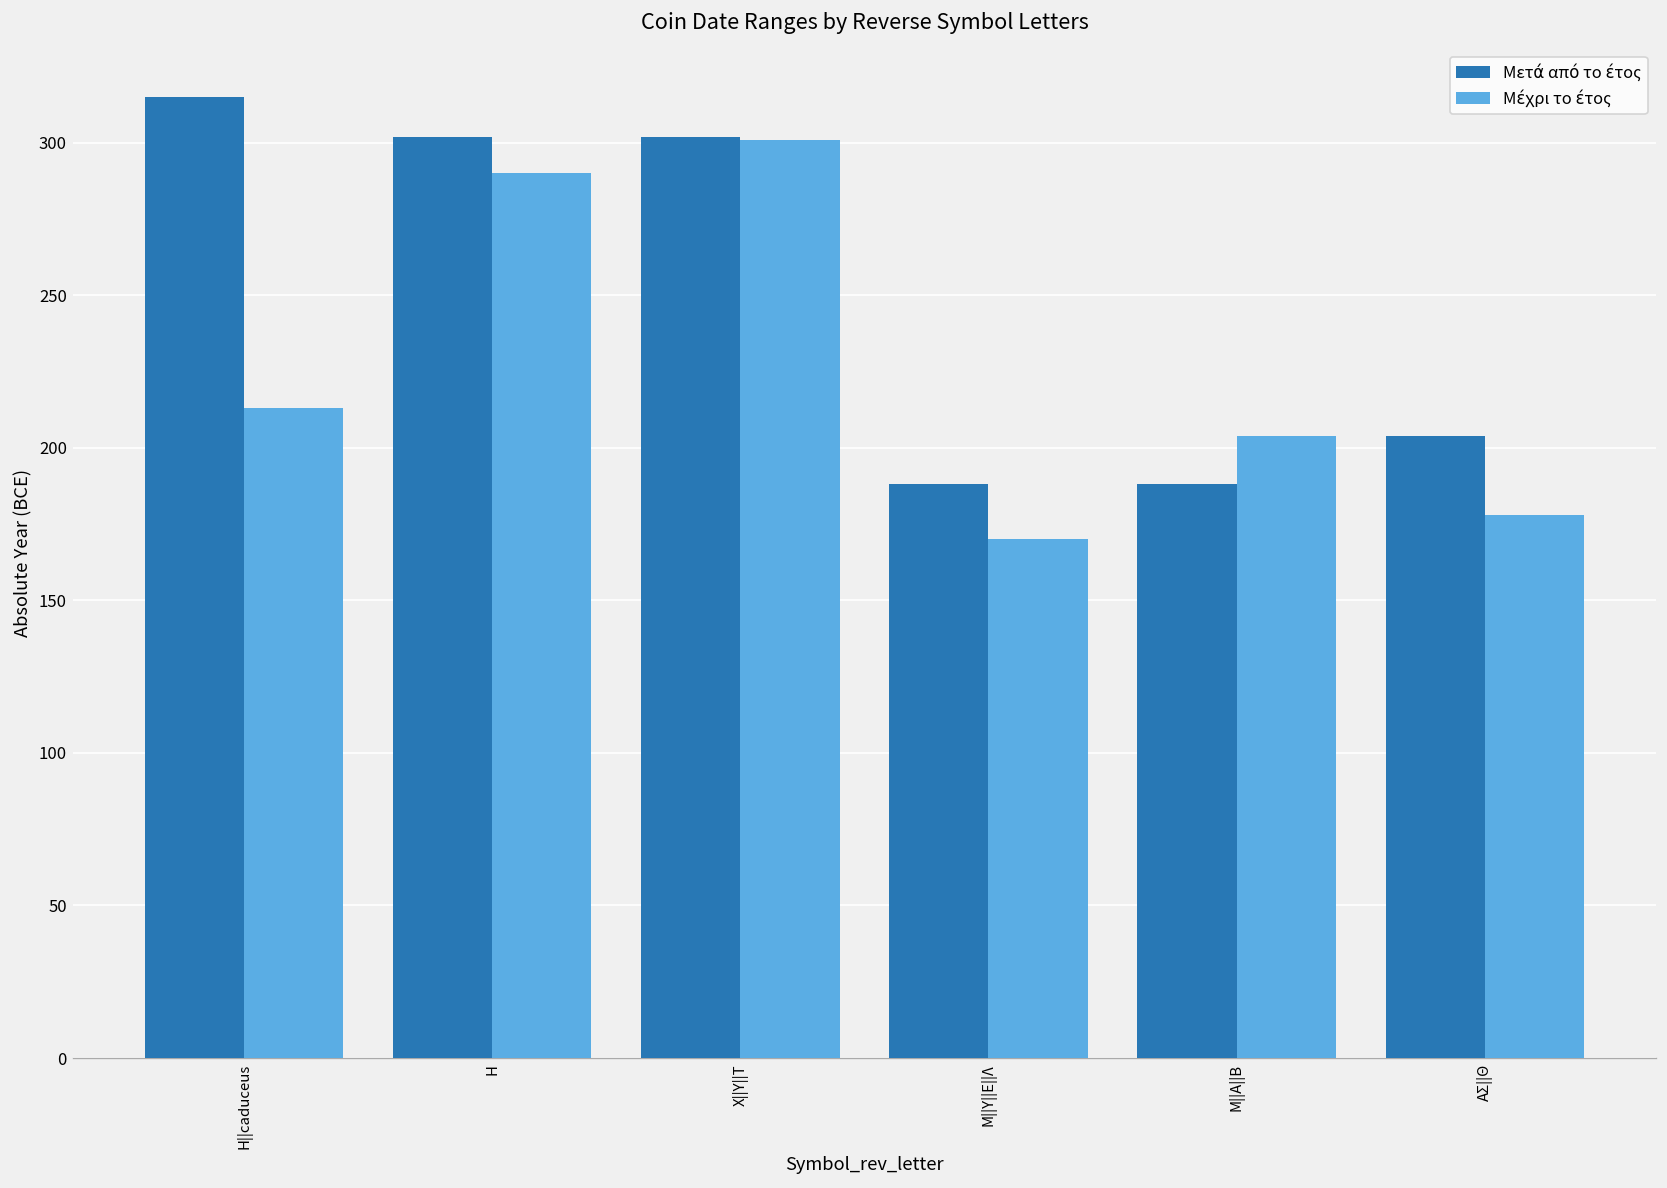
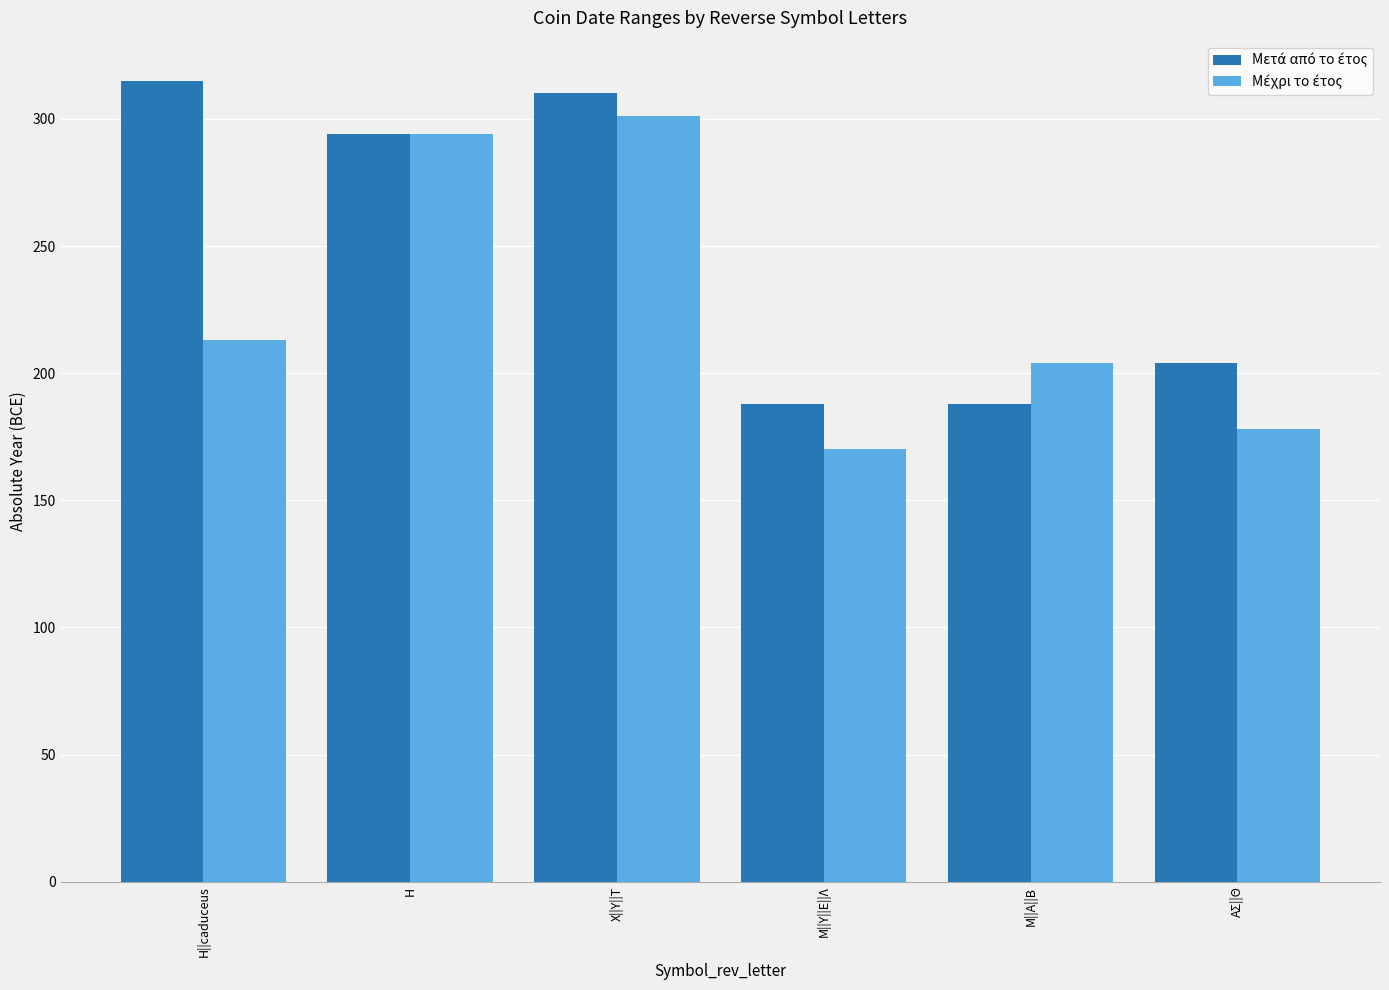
  {
    "Μετά από το έτος": {
      "Η||caduceus": 315,
-     "Η": 302,
-     "Χ||Υ||Τ": 302,
+     "Η": 294,
+     "Χ||Υ||Τ": 310,
      "Μ||Υ||Ε||Λ": 188,
      "Μ||Α||Β": 188,
      "ΑΣ||Θ": 204
    },
    "Μέχρι το έτος": {
      "Η||caduceus": 213,
-     "Η": 290,
+     "Η": 294,
      "Χ||Υ||Τ": 301,
      "Μ||Υ||Ε||Λ": 170,
      "Μ||Α||Β": 204,
      "ΑΣ||Θ": 178
    }
  }
